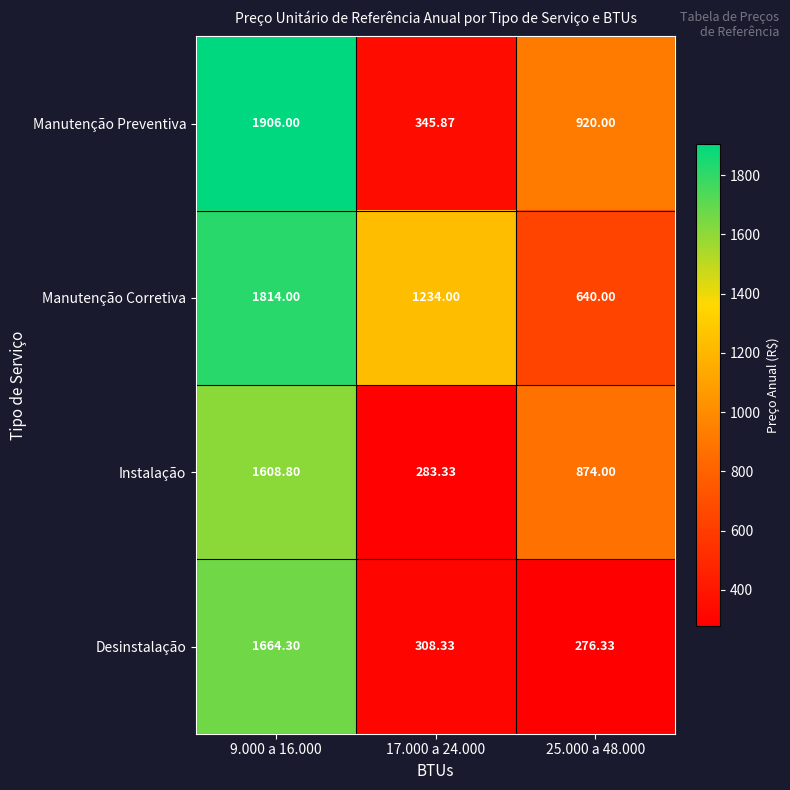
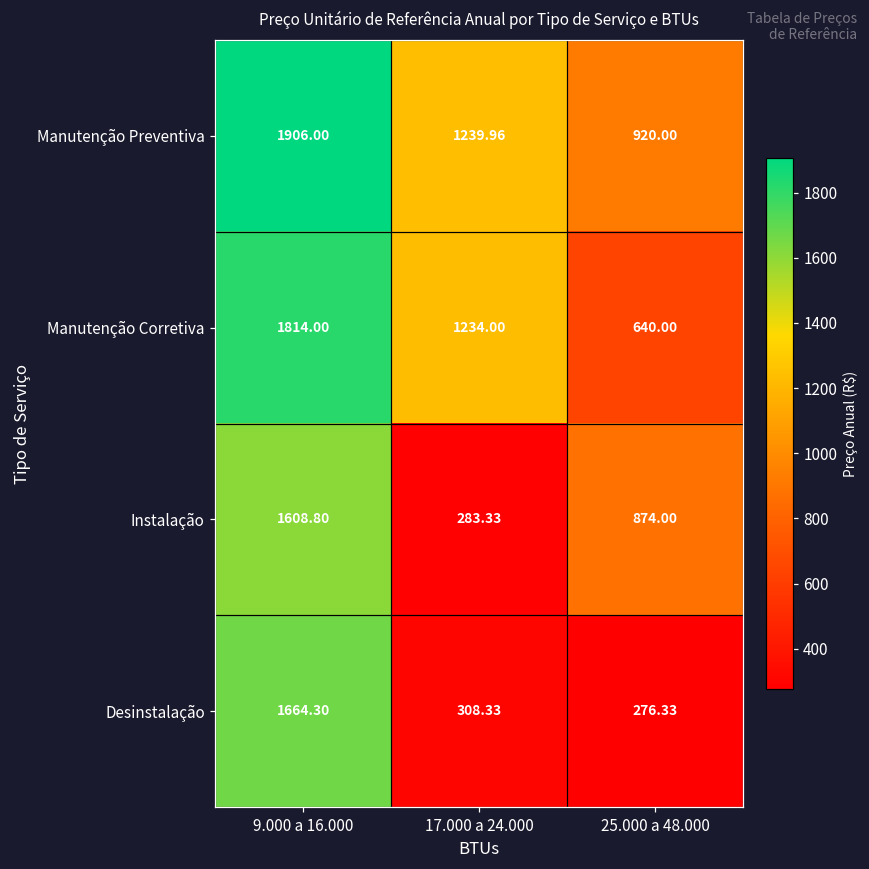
  {
    "Manutenção Preventiva": {
      "9.000 a 16.000": 1906.00,
-     "17.000 a 24.000": 345.87,
+     "17.000 a 24.000": 1239.96,
      "25.000 a 48.000": 920.00
    },
    "Manutenção Corretiva": {
      "9.000 a 16.000": 1814.00,
      "17.000 a 24.000": 1234.00,
      "25.000 a 48.000": 640.00
    },
    "Instalação": {
      "9.000 a 16.000": 1608.80,
      "17.000 a 24.000": 283.33,
      "25.000 a 48.000": 874.00
    },
    "Desinstalação": {
      "9.000 a 16.000": 1664.30,
      "17.000 a 24.000": 308.33,
      "25.000 a 48.000": 276.33
    }
  }
